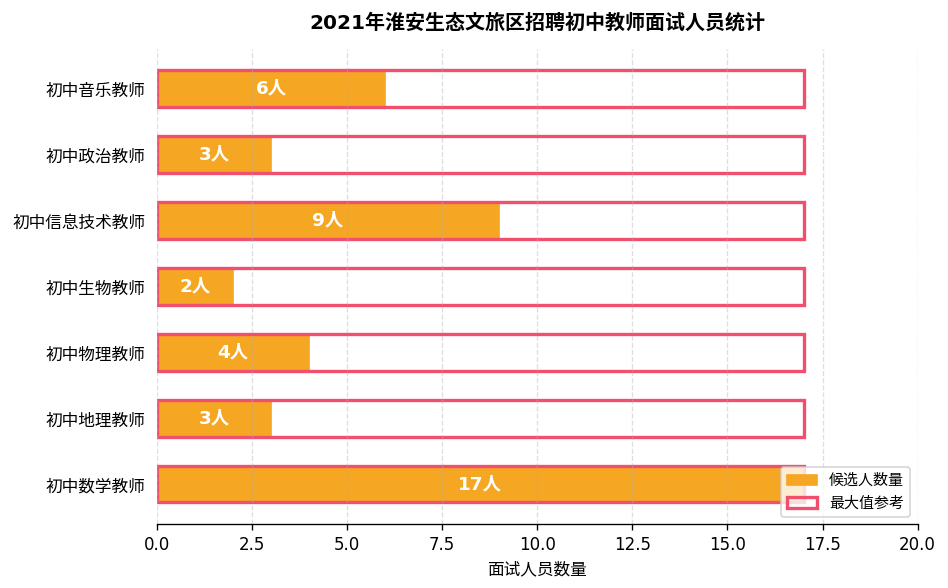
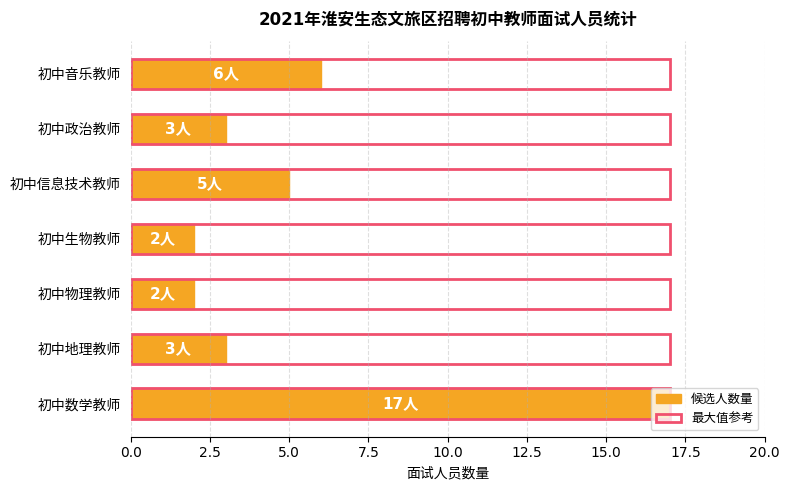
  {
    "候选人数量": {
-     "初中信息技术教师": "9人",
-     "初中物理教师": "4人"
+     "初中信息技术教师": "5人",
+     "初中物理教师": "2人"
    },
    "最大值参考": {
      "初中音乐教师": "17.0",
      "初中政治教师": "17.0",
      "初中信息技术教师": "17.0",
      "初中生物教师": "17.0",
      "初中物理教师": "17.0",
      "初中地理教师": "17.0"
    }
  }
